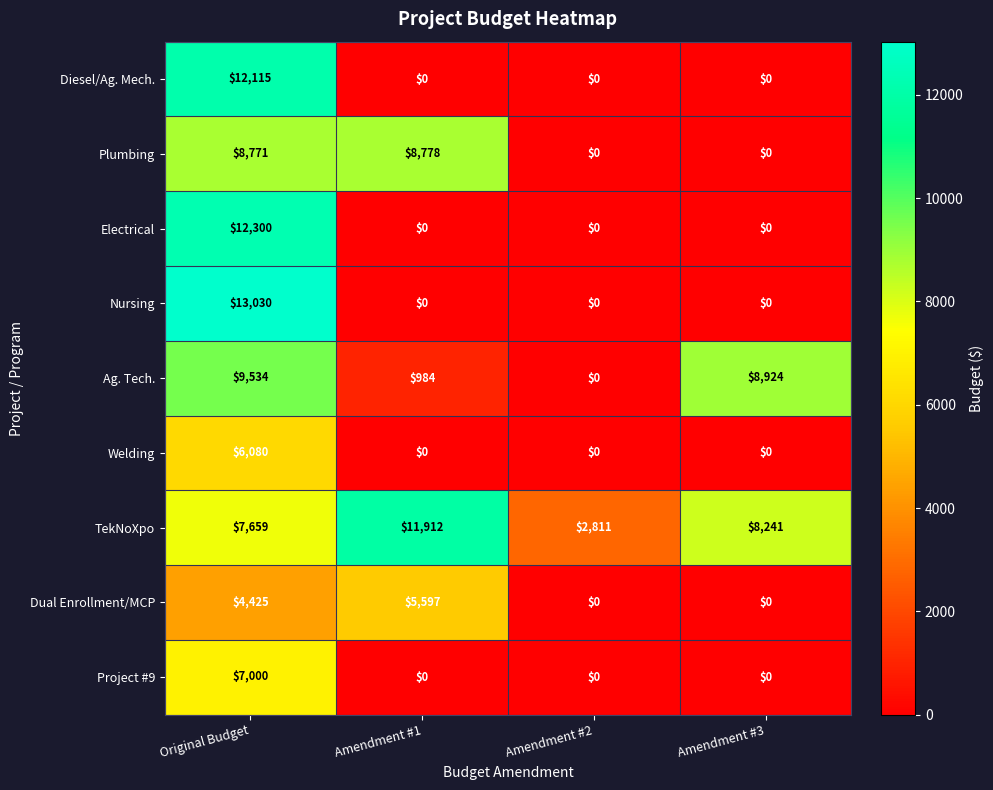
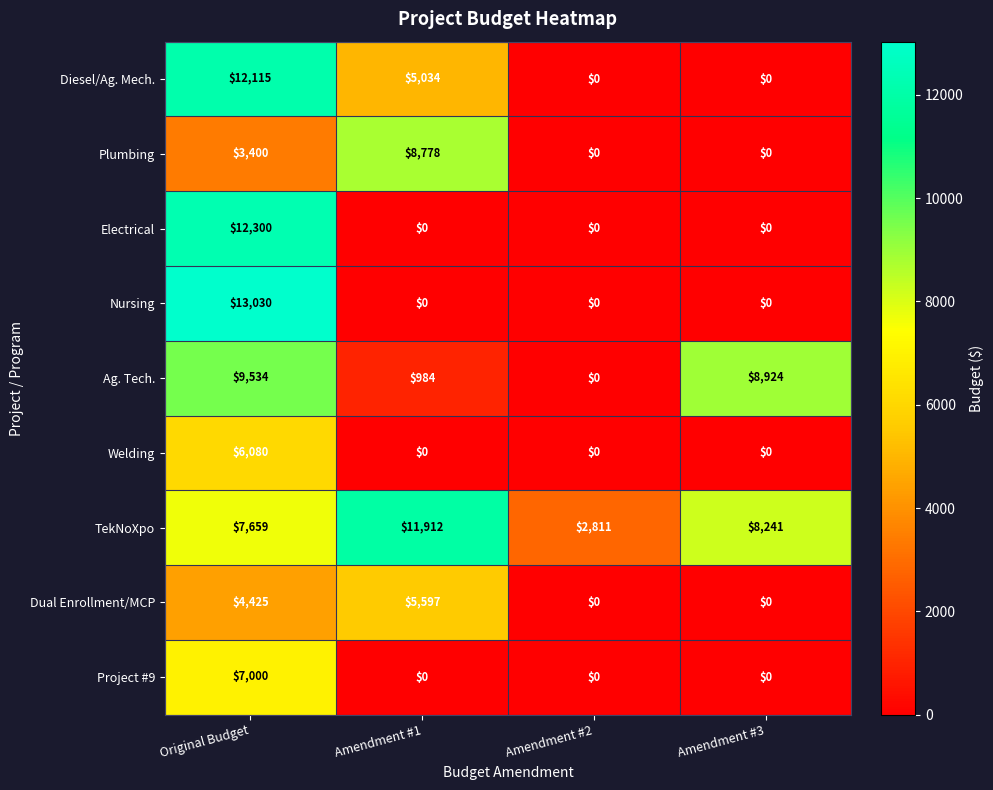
  {
    "Diesel/Ag. Mech.": {
      "Original Budget": "$12,115",
-     "Amendment #1": "$0",
+     "Amendment #1": "$5,034",
      "Amendment #2": "$0",
      "Amendment #3": "$0"
    },
    "Plumbing": {
-     "Original Budget": "$8,771",
+     "Original Budget": "$3,400",
      "Amendment #1": "$8,778",
      "Amendment #2": "$0",
      "Amendment #3": "$0"
    },
    "Electrical": {
      "Original Budget": "$12,300",
      "Amendment #1": "$0",
      "Amendment #2": "$0",
      "Amendment #3": "$0"
    },
    "Nursing": {
      "Original Budget": "$13,030",
      "Amendment #1": "$0",
      "Amendment #2": "$0",
      "Amendment #3": "$0"
    },
    "Ag. Tech.": {
      "Original Budget": "$9,534",
      "Amendment #1": "$984",
      "Amendment #2": "$0",
      "Amendment #3": "$8,924"
    },
    "Welding": {
      "Original Budget": "$6,080",
      "Amendment #1": "$0",
      "Amendment #2": "$0",
      "Amendment #3": "$0"
    },
    "TekNoXpo": {
      "Original Budget": "$7,659",
      "Amendment #1": "$11,912",
      "Amendment #2": "$2,811",
      "Amendment #3": "$8,241"
    },
    "Dual Enrollment/MCP": {
      "Original Budget": "$4,425",
      "Amendment #1": "$5,597",
      "Amendment #2": "$0",
      "Amendment #3": "$0"
    },
    "Project #9": {
      "Original Budget": "$7,000",
      "Amendment #1": "$0",
      "Amendment #2": "$0",
      "Amendment #3": "$0"
    }
  }
